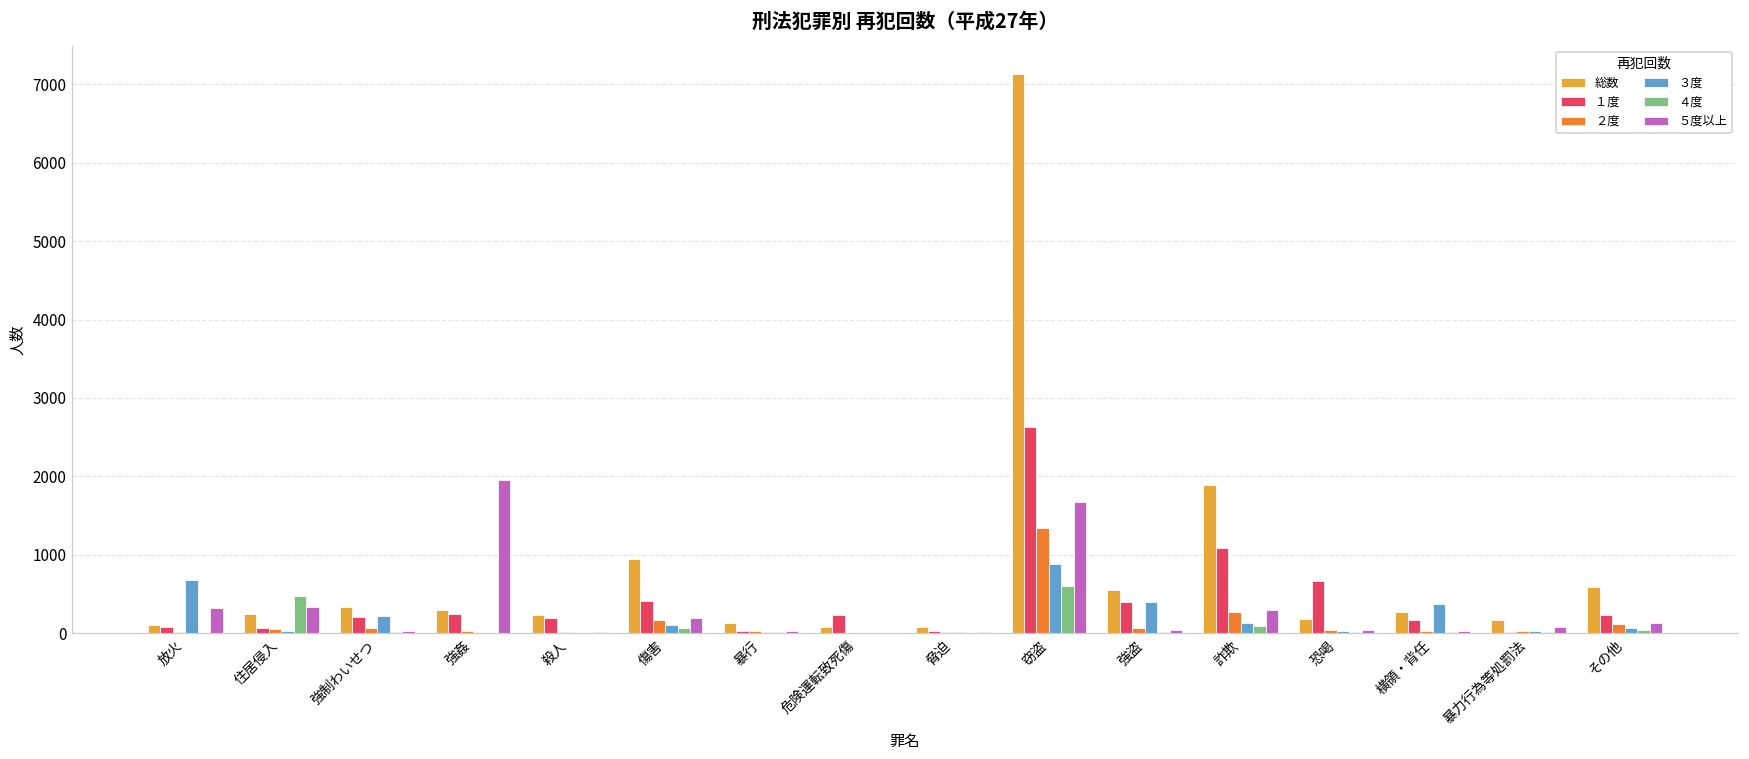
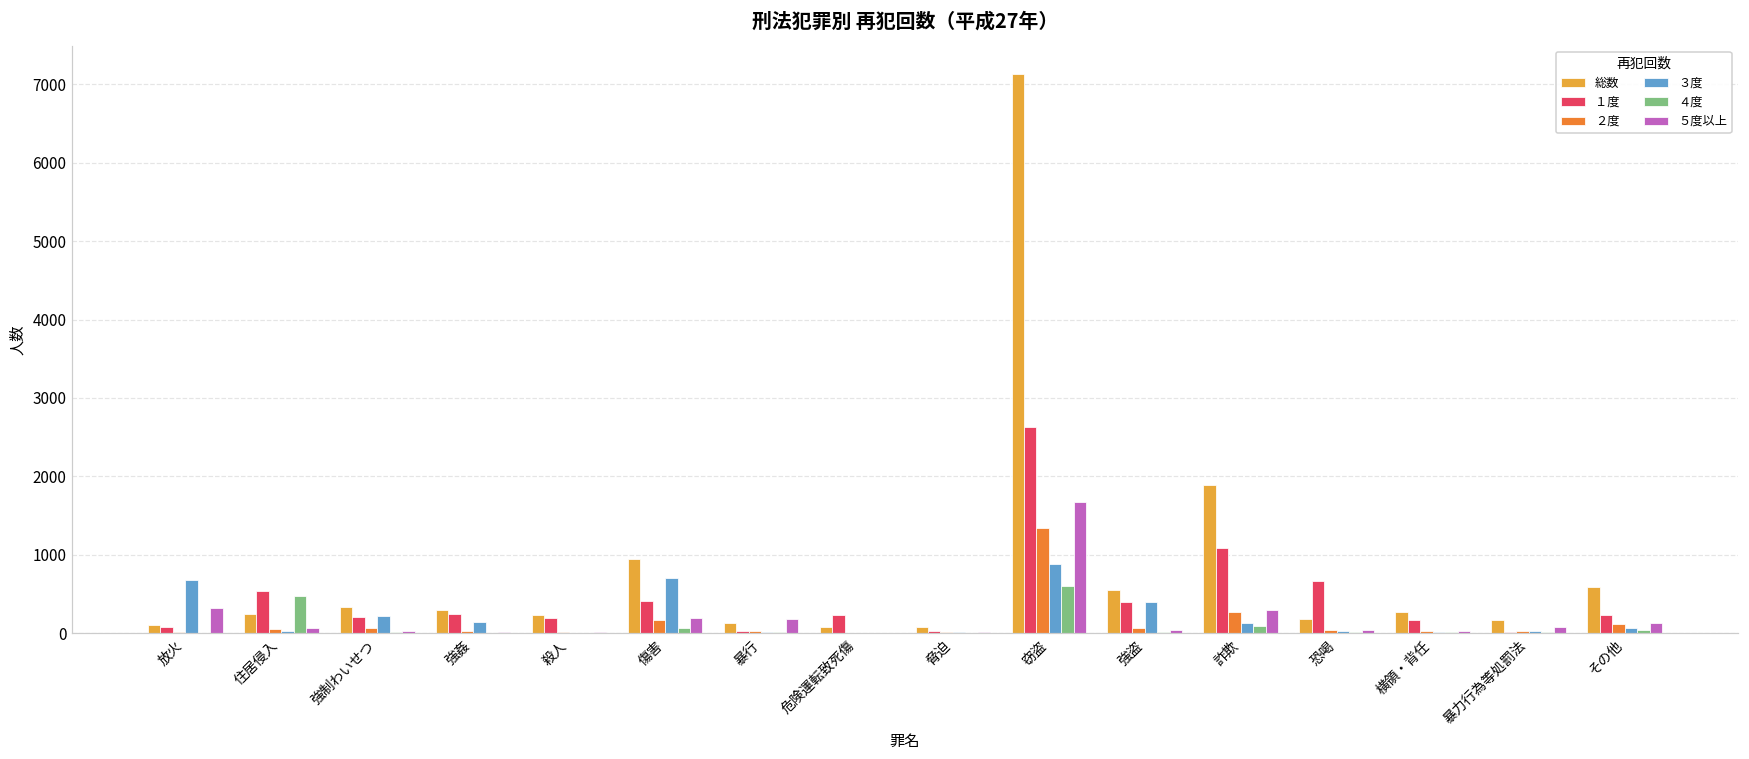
  {
    "１度": {
      "放火": 100,
-     "住居侵入": 100,
+     "住居侵入": 500,
      "強制わいせつ": 200,
      "強姦": 200,
      "殺人": 200,
      "傷害": 400,
      "危険運転致死傷": 200,
      "窃盗": 2600,
      "強盗": 400,
      "詐欺": 1100,
      "恐喝": 700,
      "横領・背任": 200,
      "その他": 200
    },
    "３度": {
      "放火": 700,
      "強制わいせつ": 200,
-     "強姦": 0,
-     "傷害": 100,
+     "強姦": 100,
+     "傷害": 700,
      "窃盗": 900,
      "強盗": 400,
      "詐欺": 100,
-     "横領・背任": 400,
+     "横領・背任": 0,
      "その他": 100
    },
    "４度": {
      "住居侵入": 500,
      "傷害": 100,
      "窃盗": 600,
      "詐欺": 100,
      "その他": 0
    },
    "５度以上": {
      "放火": 300,
-     "住居侵入": 300,
-     "強姦": 2000,
+     "住居侵入": 100,
+     "強姦": 0,
      "傷害": 200,
-     "暴行": 0,
+     "暴行": 200,
      "窃盗": 1700,
      "強盗": 0,
      "詐欺": 300,
      "恐喝": 0,
      "暴力行為等処罰法": 100,
      "その他": 100
    }
  }
